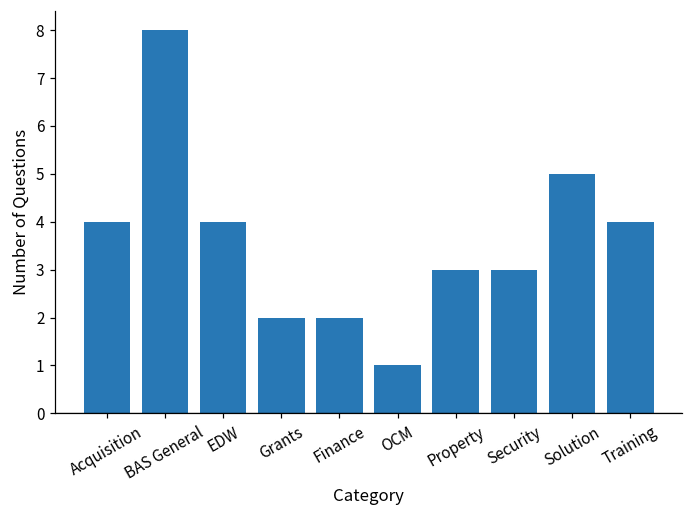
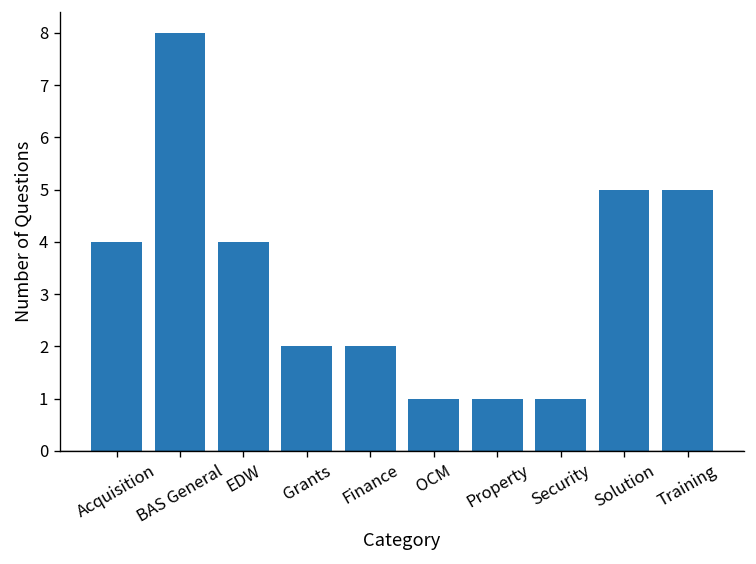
  {
    "Acquisition": 4,
    "BAS General": 8,
    "EDW": 4,
    "Grants": 2,
    "Finance": 2,
    "OCM": 1,
-   "Property": 3,
-   "Security": 3,
+   "Property": 1,
+   "Security": 1,
    "Solution": 5,
-   "Training": 4
+   "Training": 5
  }
